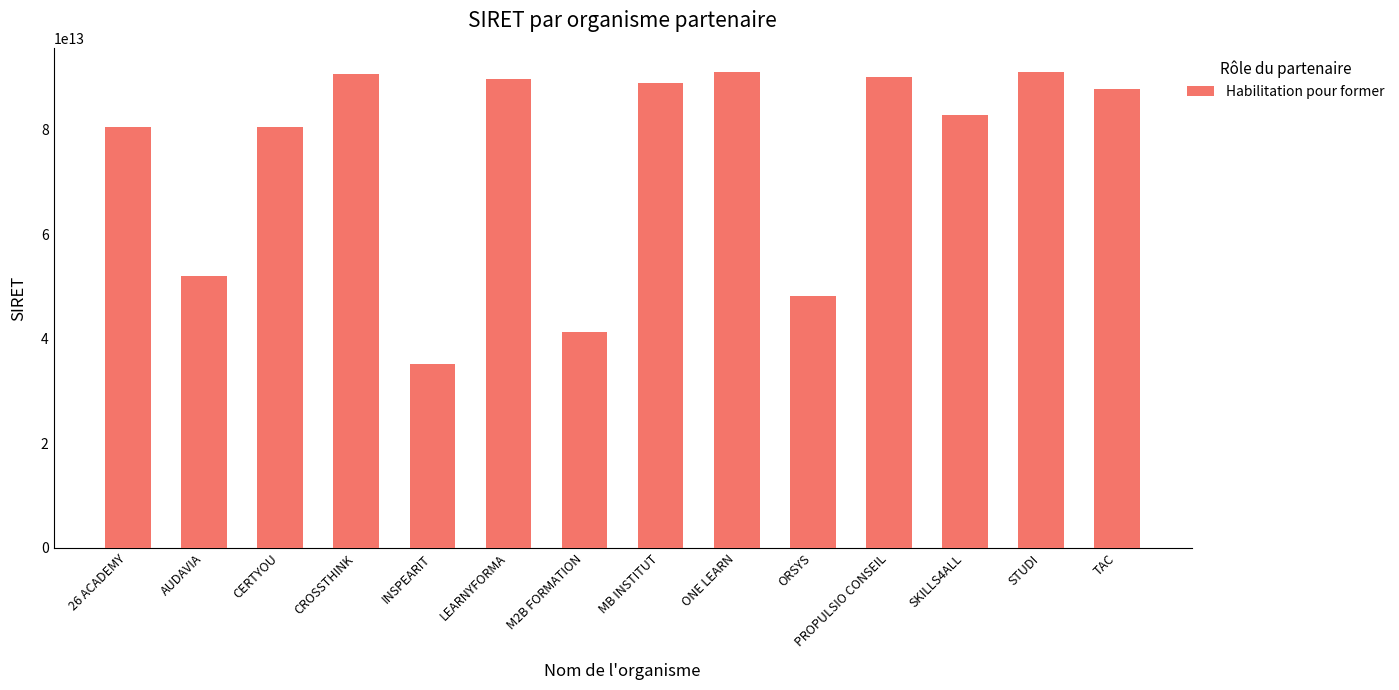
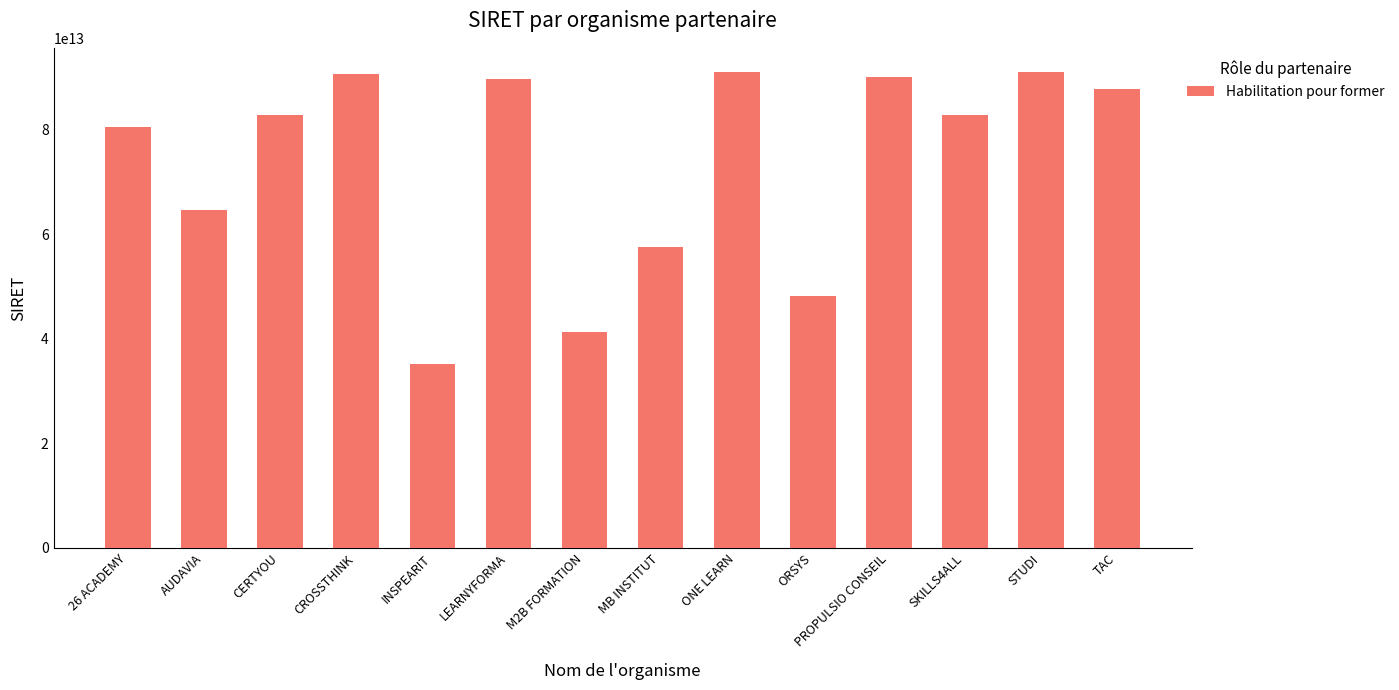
  {
    "26 ACADEMY": 81000000000000,
-   "AUDAVIA": 52000000000000,
-   "CERTYOU": 80000000000000,
+   "AUDAVIA": 65000000000000,
+   "CERTYOU": 83000000000000,
    "CROSSTHINK": 91000000000000,
    "INSPEARIT": 35000000000000,
    "LEARNYFORMA": 90000000000000,
    "M2B FORMATION": 41000000000000,
-   "MB INSTITUT": 89000000000000,
+   "MB INSTITUT": 58000000000000,
    "ONE LEARN": 91000000000000,
    "ORSYS": 48000000000000,
    "PROPULSIO CONSEIL": 90000000000000,
    "SKILLS4ALL": 83000000000000,
    "STUDI": 91000000000000,
    "TAC": 88000000000000
  }
